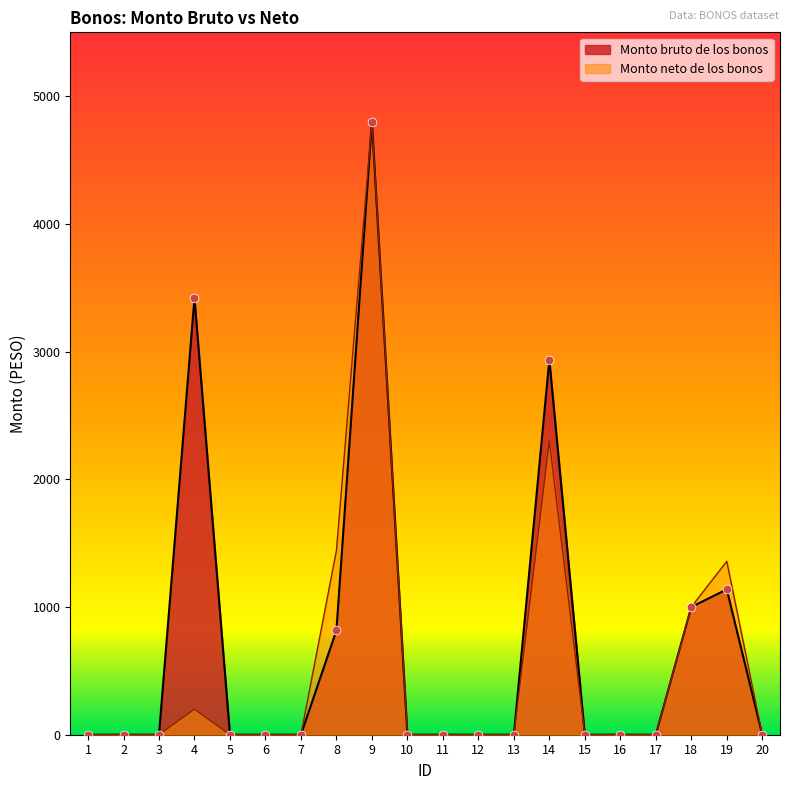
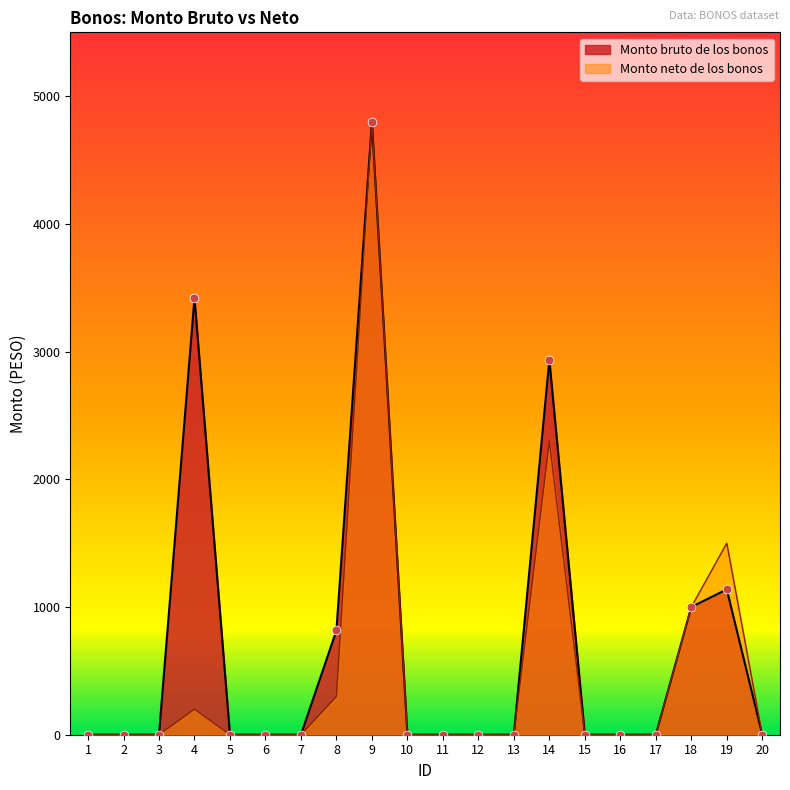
  {
    "Monto bruto de los bonos": {
      "4": 3420,
      "8": 820,
      "14": 2940,
      "19": 1140
    },
    "Monto neto de los bonos": {
      "4": 200,
-     "8": 1440,
+     "8": 300,
      "14": 2300,
-     "19": 1360
+     "19": 1500
    }
  }
